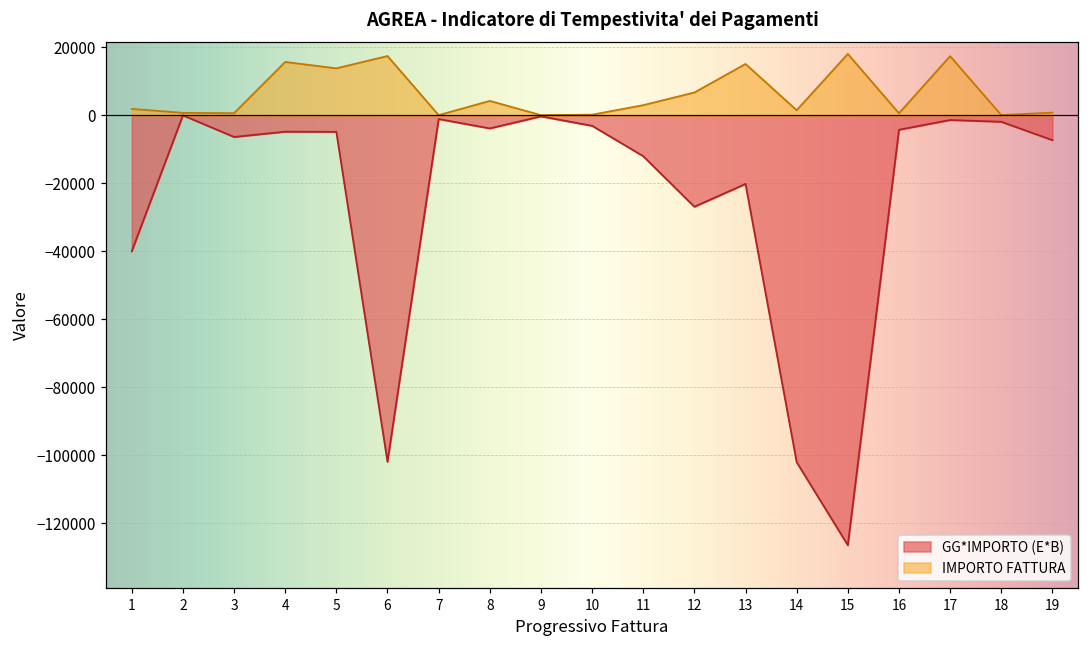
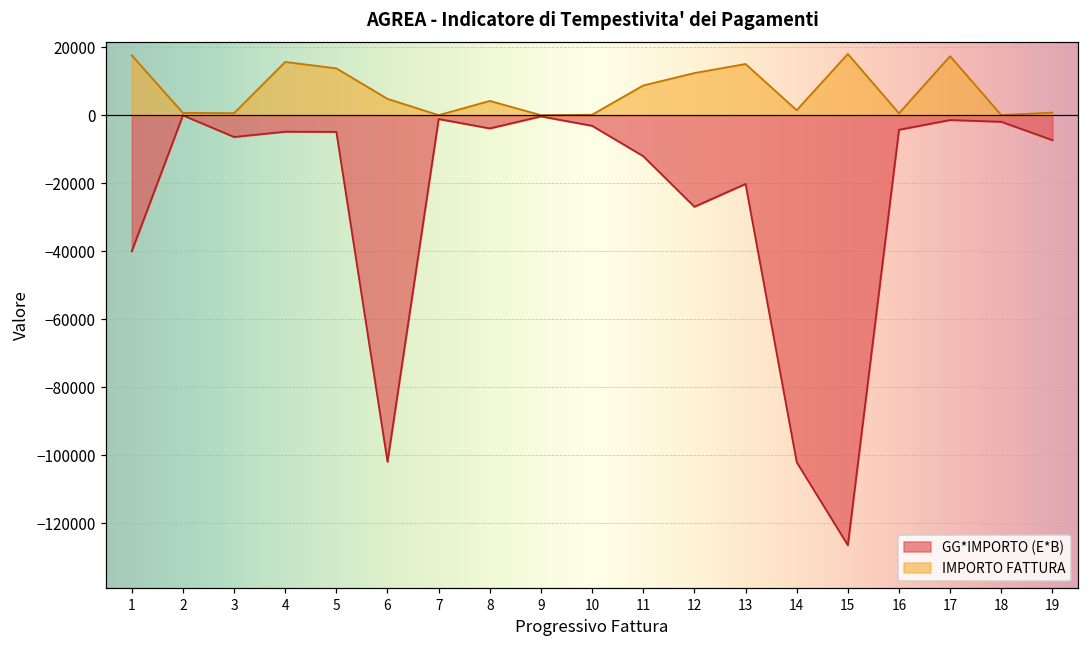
  {
    "IMPORTO FATTURA": {
-     "1": 2000,
+     "1": 18000,
      "4": 16000,
      "5": 14000,
-     "6": 17000,
+     "6": 5000,
      "8": 4000,
-     "11": 3000,
-     "12": 7000,
+     "11": 9000,
+     "12": 12000,
      "13": 15000,
      "14": 2000,
      "15": 18000,
      "17": 17000
    }
  }
